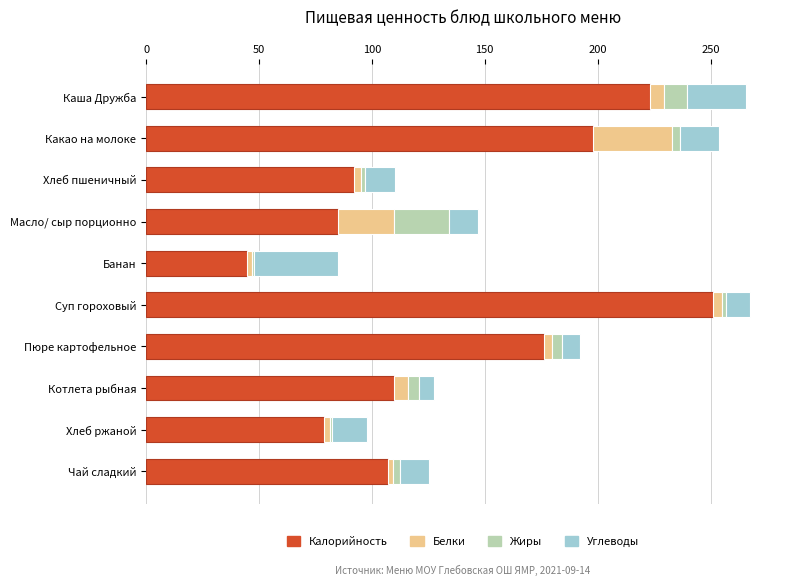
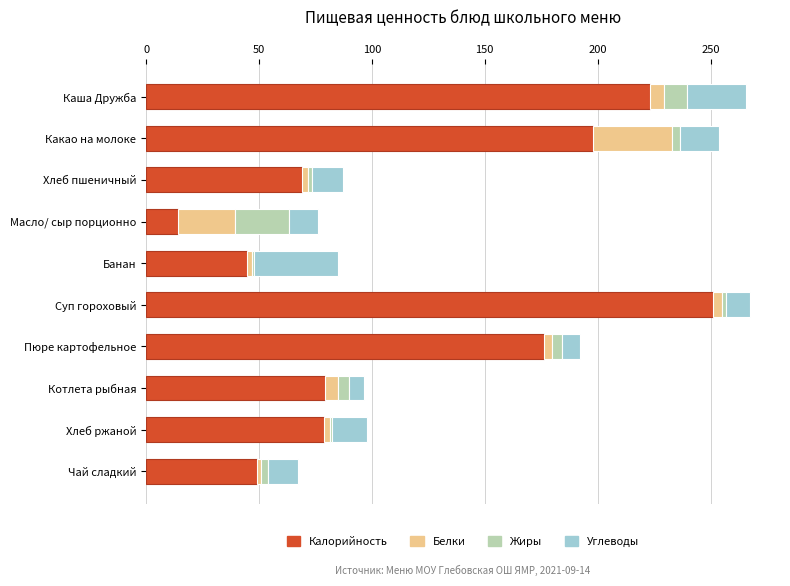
  {
    "Калорийность": {
      "Каша Дружба": 223,
      "Какао на молоке": 198,
-     "Хлеб пшеничный": 92,
-     "Масло/ сыр порционно": 85,
+     "Хлеб пшеничный": 69,
+     "Масло/ сыр порционно": 14,
      "Банан": 45,
      "Суп гороховый": 251,
      "Пюре картофельное": 176,
-     "Котлета рыбная": 110,
+     "Котлета рыбная": 79,
      "Хлеб ржаной": 79,
-     "Чай сладкий": 107
+     "Чай сладкий": 49
    },
    "Белки": {
      "Каша Дружба": 6,
      "Какао на молоке": 35,
      "Хлеб пшеничный": 3,
      "Масло/ сыр порционно": 25,
      "Банан": 2,
      "Суп гороховый": 4,
      "Пюре картофельное": 3,
      "Котлета рыбная": 6,
      "Хлеб ржаной": 3,
      "Чай сладкий": 2
    }
  }
